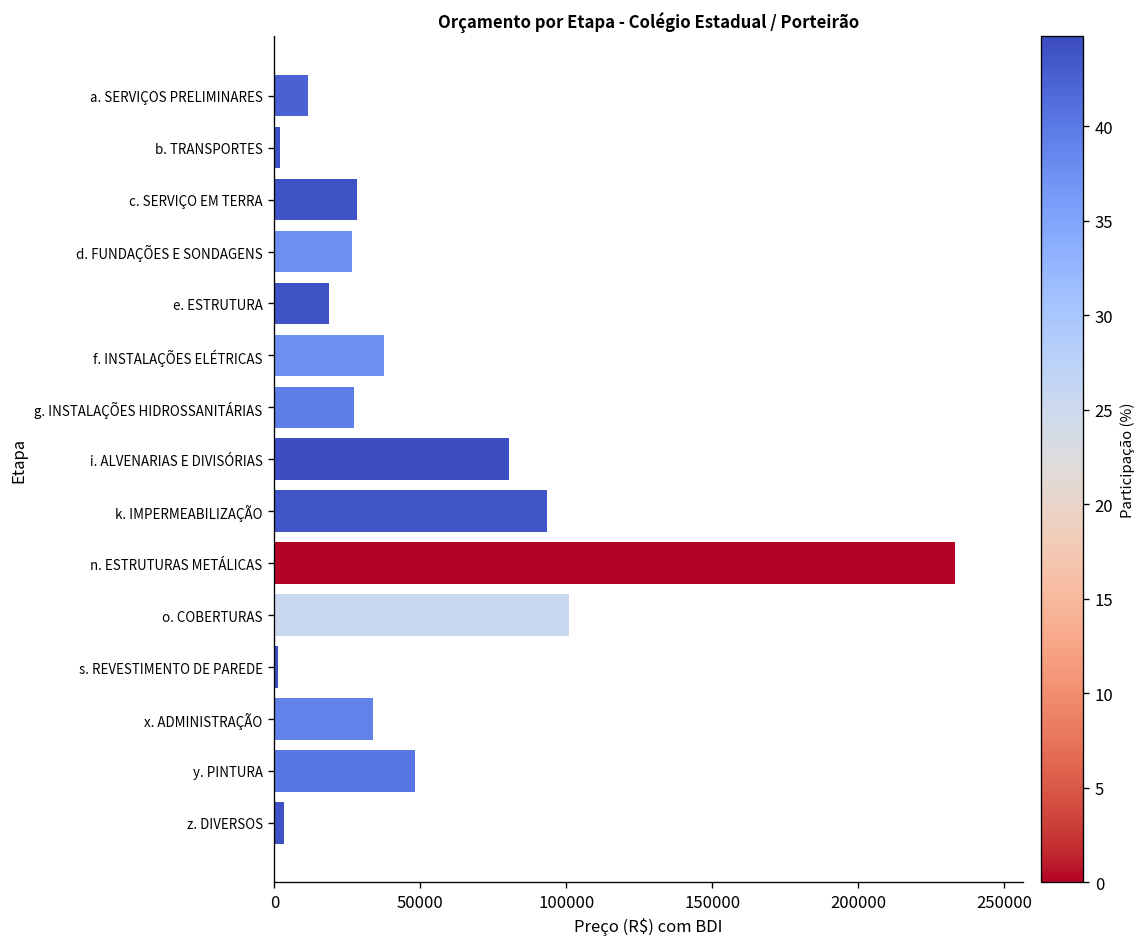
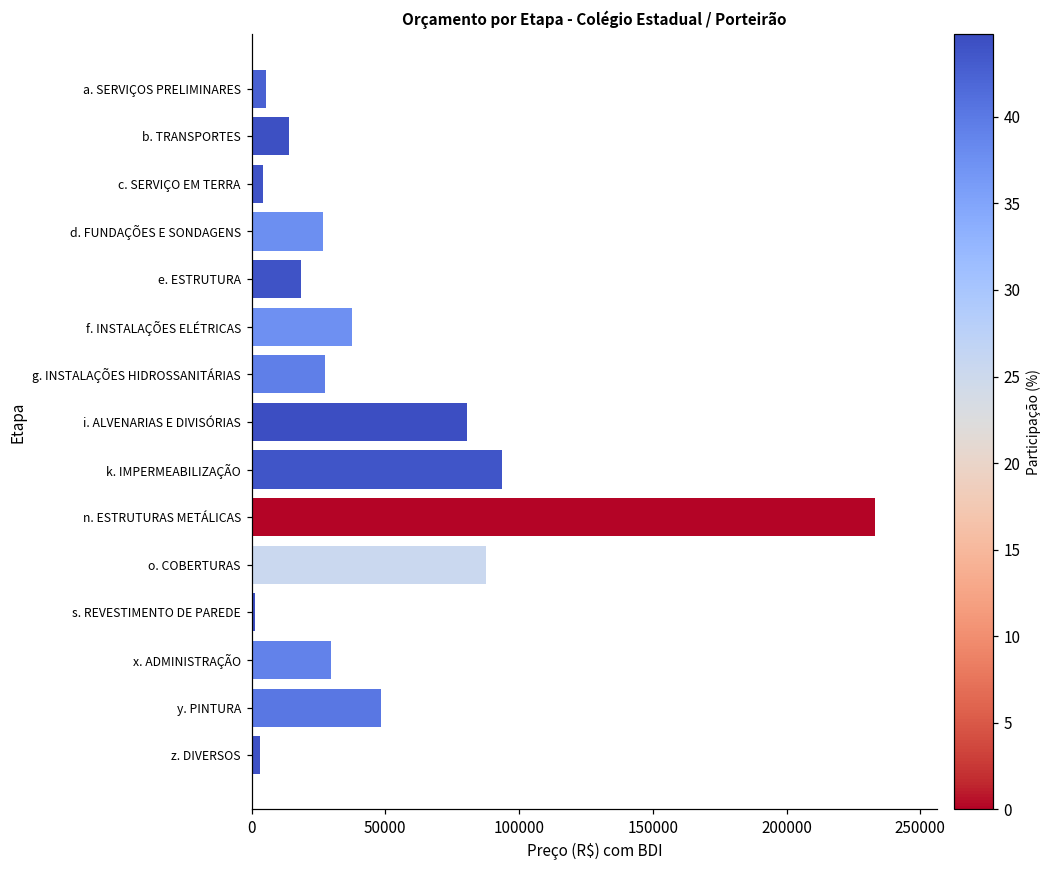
  {
-   "a. SERVIÇOS PRELIMINARES": 11000,
-   "b. TRANSPORTES": 2000,
-   "c. SERVIÇO EM TERRA": 28000,
+   "a. SERVIÇOS PRELIMINARES": 5000,
+   "b. TRANSPORTES": 14000,
+   "c. SERVIÇO EM TERRA": 4000,
    "d. FUNDAÇÕES E SONDAGENS": 27000,
    "e. ESTRUTURA": 19000,
    "f. INSTALAÇÕES ELÉTRICAS": 37000,
    "g. INSTALAÇÕES HIDROSSANITÁRIAS": 27000,
    "i. ALVENARIAS E DIVISÓRIAS": 80000,
    "k. IMPERMEABILIZAÇÃO": 94000,
    "n. ESTRUTURAS METÁLICAS": 233000,
-   "o. COBERTURAS": 101000,
+   "o. COBERTURAS": 88000,
    "s. REVESTIMENTO DE PAREDE": 1000,
-   "x. ADMINISTRAÇÃO": 34000,
+   "x. ADMINISTRAÇÃO": 30000,
    "y. PINTURA": 48000,
    "z. DIVERSOS": 3000
  }
